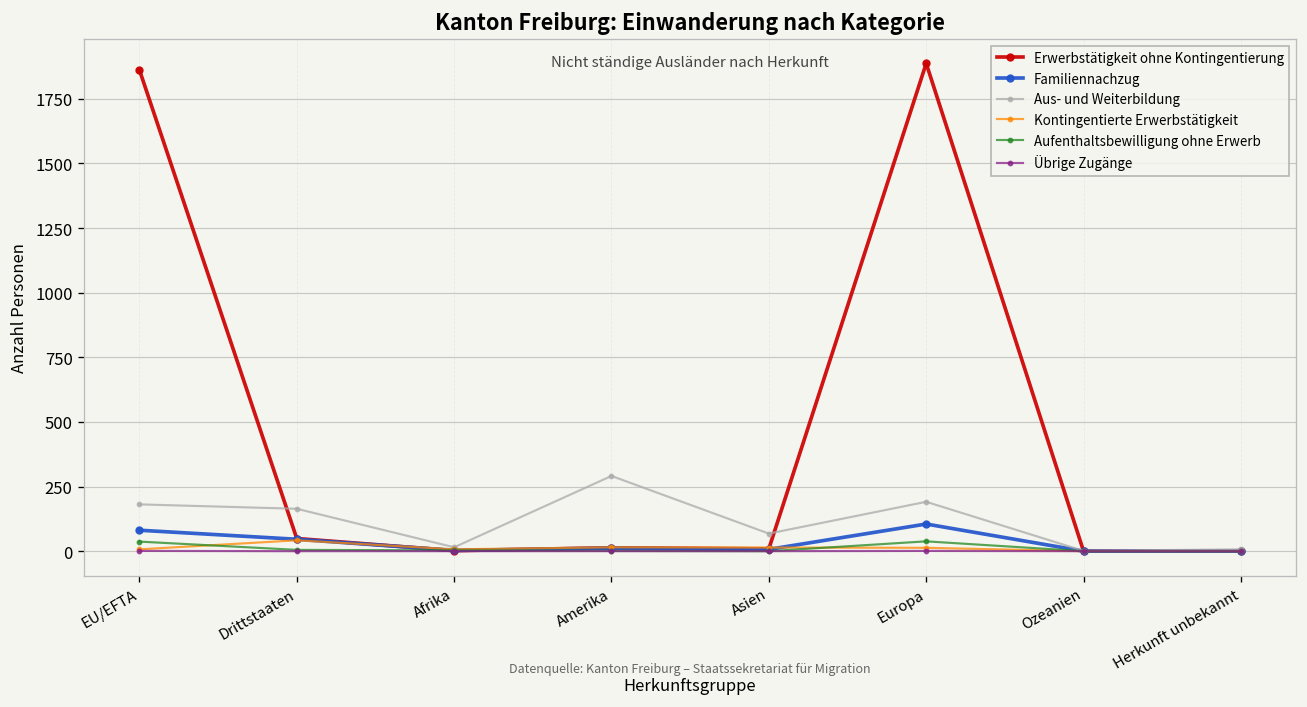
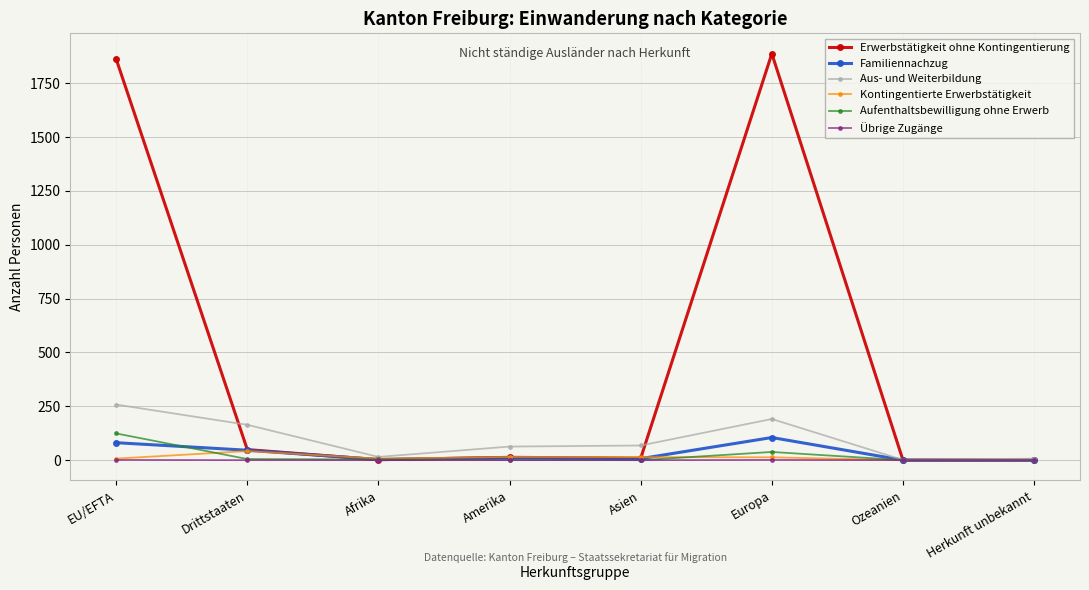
  {
    "Erwerbstätigkeit ohne Kontingentierung": {
      "EU/EFTA": 1860,
      "Europa": 1890
    },
    "Familiennachzug": {
      "EU/EFTA": 80,
      "Europa": 110
    },
    "Aus- und Weiterbildung": {
-     "EU/EFTA": 180,
+     "EU/EFTA": 260,
      "Drittstaaten": 160,
-     "Amerika": 290,
+     "Amerika": 60,
      "Asien": 70,
      "Europa": 190
    },
    "Kontingentierte Erwerbstätigkeit": {
      "Europa": 10
    },
    "Aufenthaltsbewilligung ohne Erwerb": {
-     "EU/EFTA": 40,
+     "EU/EFTA": 120,
      "Europa": 40
    },
    "Übrige Zugänge": {
      "Europa": 0
    }
  }
